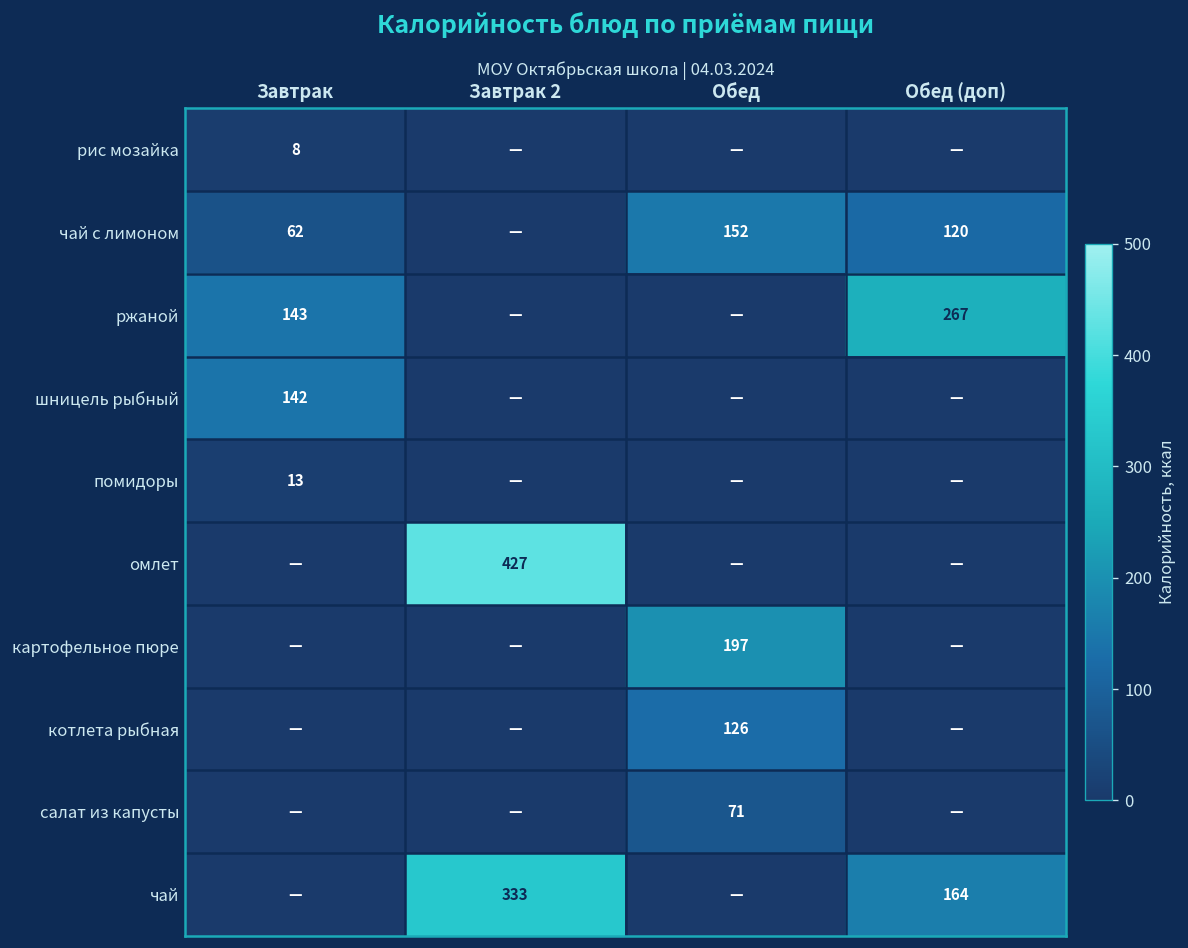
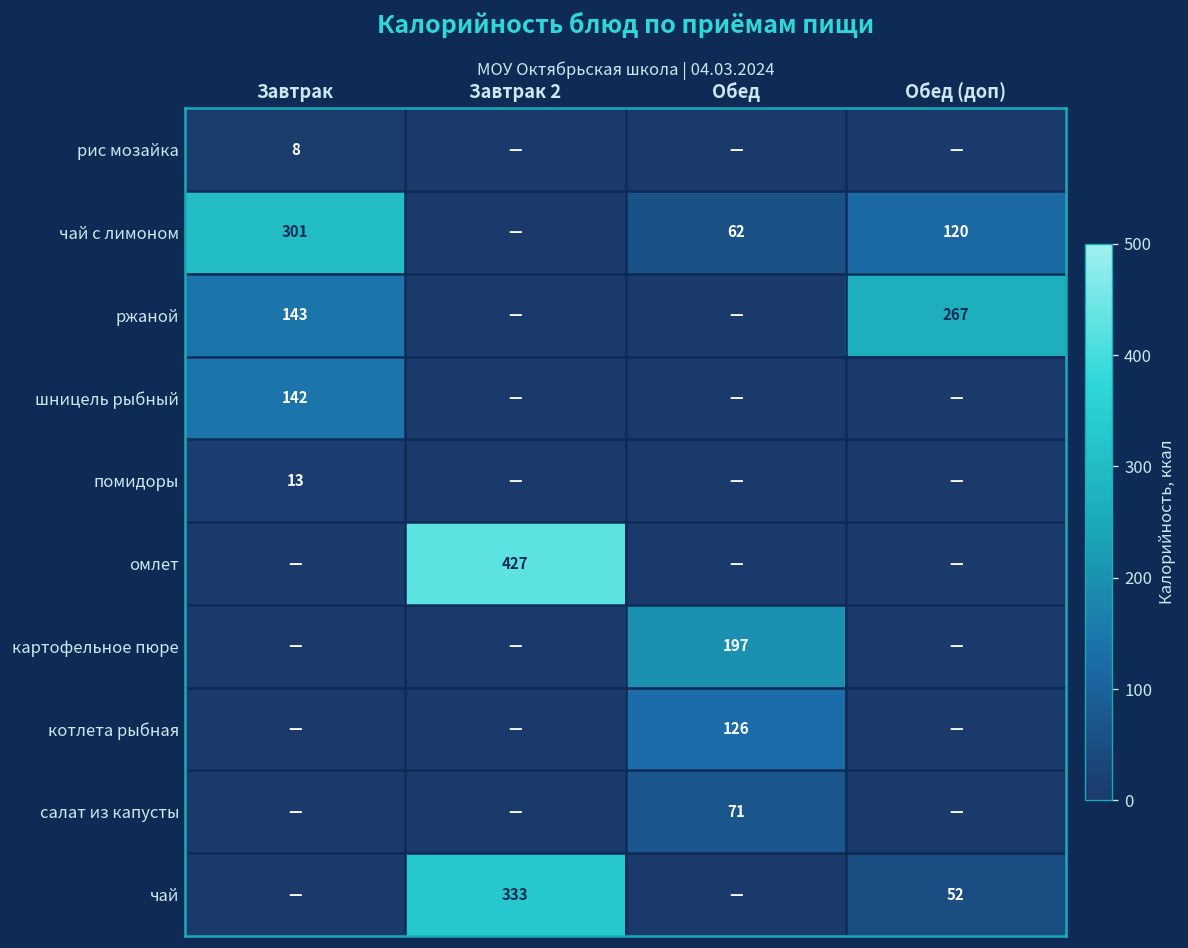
  {
    "рис мозайка": {
      "Завтрак": 8
    },
    "чай с лимоном": {
-     "Завтрак": 62,
-     "Обед": 152,
+     "Завтрак": 301,
+     "Обед": 62,
      "Обед (доп)": 120
    },
    "ржаной": {
      "Завтрак": 143,
      "Обед (доп)": 267
    },
    "шницель рыбный": {
      "Завтрак": 142
    },
    "помидоры": {
      "Завтрак": 13
    },
    "омлет": {
      "Завтрак 2": 427
    },
    "картофельное пюре": {
      "Обед": 197
    },
    "котлета рыбная": {
      "Обед": 126
    },
    "салат из капусты": {
      "Обед": 71
    },
    "чай": {
      "Завтрак 2": 333,
-     "Обед (доп)": 164
+     "Обед (доп)": 52
    }
  }
